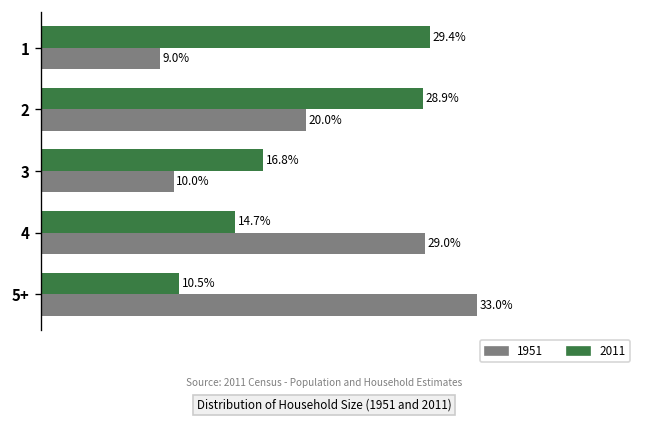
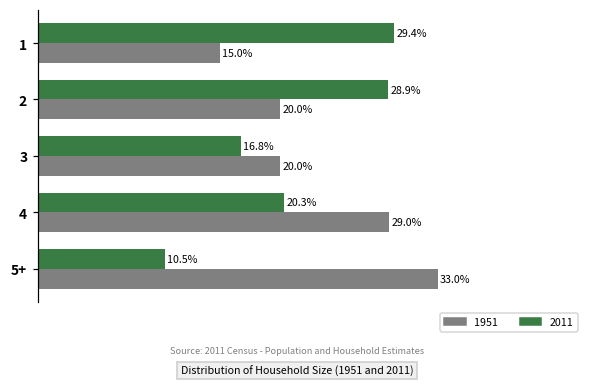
  {
    "1951": {
-     "1": "9.0%",
+     "1": "15.0%",
      "2": "20.0%",
-     "3": "10.0%",
+     "3": "20.0%",
      "4": "29.0%",
      "5+": "33.0%"
    },
    "2011": {
      "1": "29.4%",
      "2": "28.9%",
      "3": "16.8%",
-     "4": "14.7%",
+     "4": "20.3%",
      "5+": "10.5%"
    }
  }
